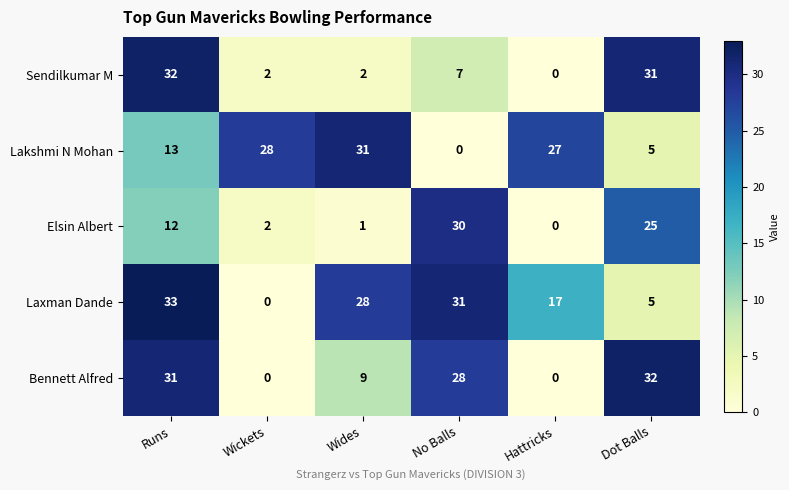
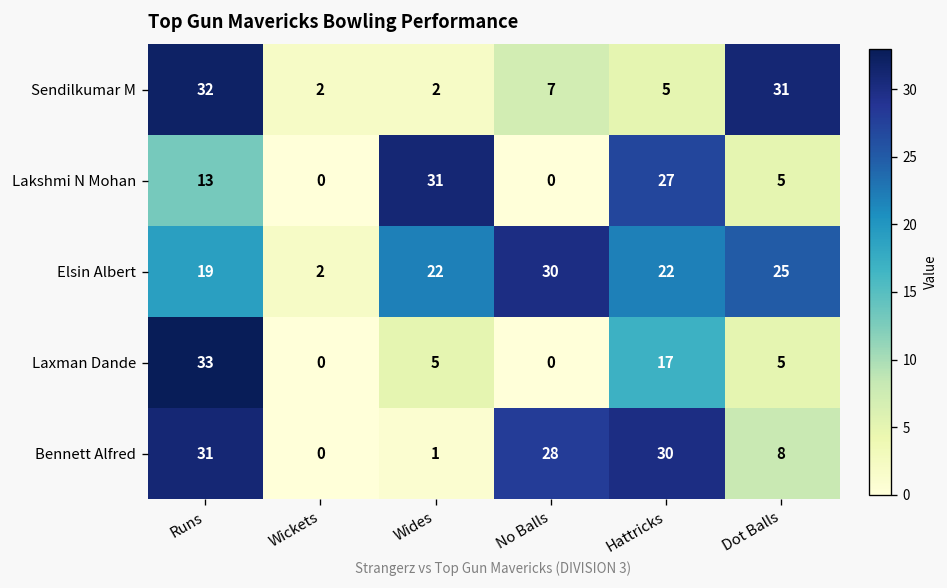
  {
    "Sendilkumar M": {
      "Runs": 32,
      "Wickets": 2,
      "Wides": 2,
      "No Balls": 7,
-     "Hattricks": 0,
+     "Hattricks": 5,
      "Dot Balls": 31
    },
    "Lakshmi N Mohan": {
      "Runs": 13,
-     "Wickets": 28,
+     "Wickets": 0,
      "Wides": 31,
      "No Balls": 0,
      "Hattricks": 27,
      "Dot Balls": 5
    },
    "Elsin Albert": {
-     "Runs": 12,
+     "Runs": 19,
      "Wickets": 2,
-     "Wides": 1,
+     "Wides": 22,
      "No Balls": 30,
-     "Hattricks": 0,
+     "Hattricks": 22,
      "Dot Balls": 25
    },
    "Laxman Dande": {
      "Runs": 33,
      "Wickets": 0,
-     "Wides": 28,
-     "No Balls": 31,
+     "Wides": 5,
+     "No Balls": 0,
      "Hattricks": 17,
      "Dot Balls": 5
    },
    "Bennett Alfred": {
      "Runs": 31,
      "Wickets": 0,
-     "Wides": 9,
+     "Wides": 1,
      "No Balls": 28,
-     "Hattricks": 0,
-     "Dot Balls": 32
+     "Hattricks": 30,
+     "Dot Balls": 8
    }
  }
